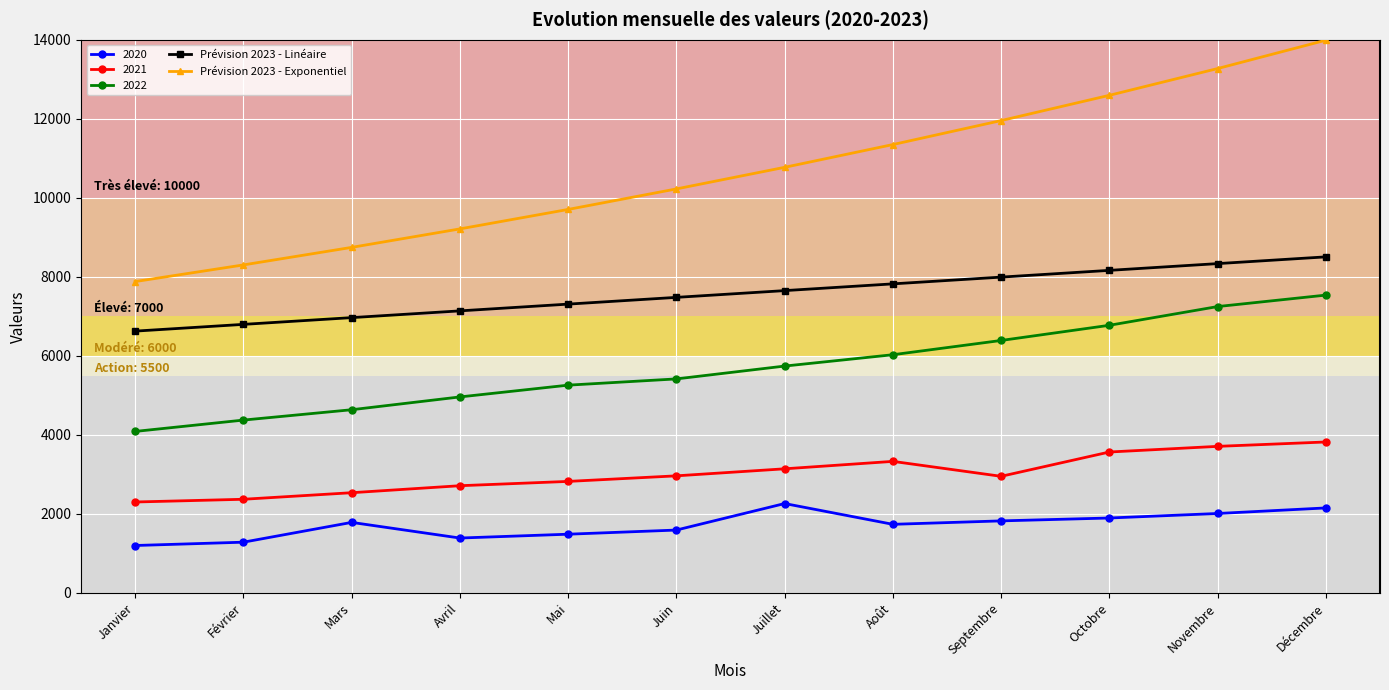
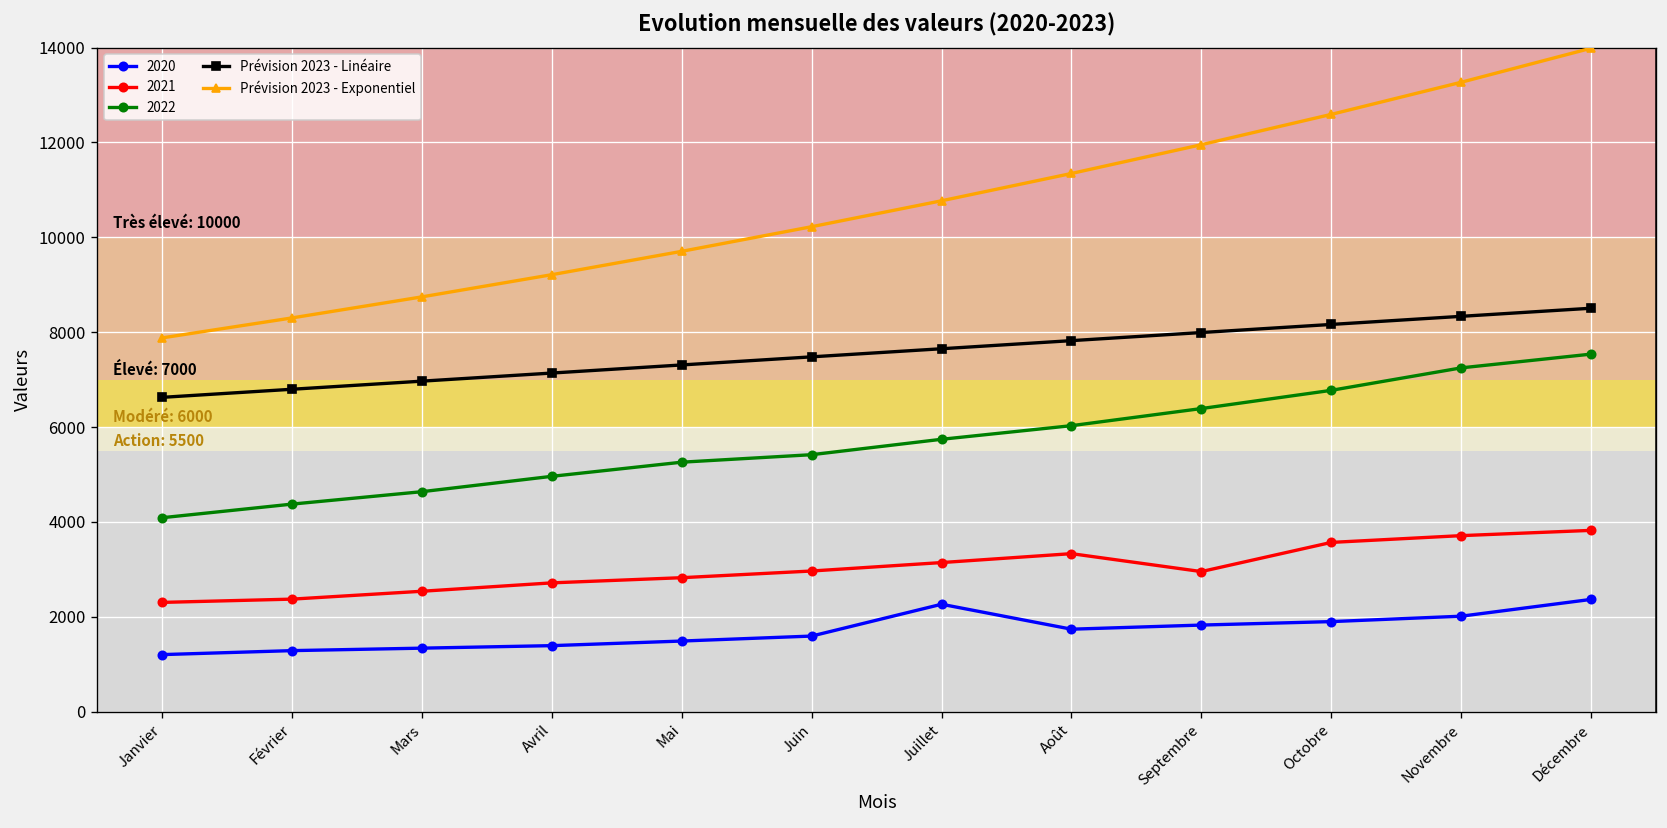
  {
    "2020": {
      "Janvier": 1200,
      "Février": 1300,
-     "Mars": 1800,
+     "Mars": 1300,
      "Avril": 1400,
      "Mai": 1500,
      "Juin": 1600,
      "Juillet": 2300,
      "Août": 1700,
      "Septembre": 1800,
      "Octobre": 1900,
      "Novembre": 2000,
-     "Décembre": 2200
+     "Décembre": 2400
    },
    "2021": {
      "Janvier": 2300,
      "Février": 2400,
      "Mars": 2500,
      "Avril": 2700,
      "Mai": 2800,
      "Juin": 3000,
      "Juillet": 3100,
      "Août": 3300,
      "Septembre": 3000,
      "Octobre": 3600,
      "Novembre": 3700,
      "Décembre": 3800
    },
    "2022": {
      "Janvier": 4100,
      "Février": 4400,
      "Mars": 4600,
      "Avril": 5000,
      "Mai": 5300,
      "Juin": 5400,
      "Juillet": 5700,
      "Août": 6000,
      "Septembre": 6400,
      "Octobre": 6800,
      "Novembre": 7200,
      "Décembre": 7500
    },
    "Prévision 2023 - Linéaire": {
      "Février": 6800,
      "Mars": 7000,
      "Avril": 7100,
      "Mai": 7300,
      "Juin": 7500,
      "Juillet": 7700,
      "Août": 7800,
      "Septembre": 8000,
      "Octobre": 8200,
      "Novembre": 8300,
      "Décembre": 8500
    },
    "Prévision 2023 - Exponentiel": {
      "Janvier": 7900,
      "Février": 8300,
      "Mars": 8700,
      "Avril": 9200,
      "Mai": 9700,
      "Juin": 10200,
      "Juillet": 10800,
      "Août": 11300,
      "Septembre": 12000,
      "Octobre": 12600,
      "Novembre": 13300,
      "Décembre": 14000
    }
  }
